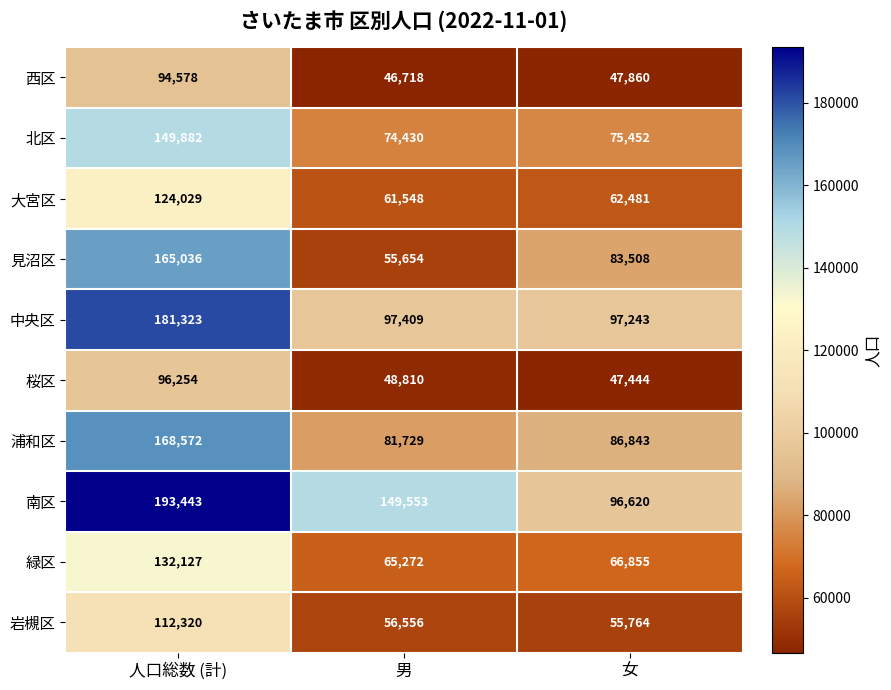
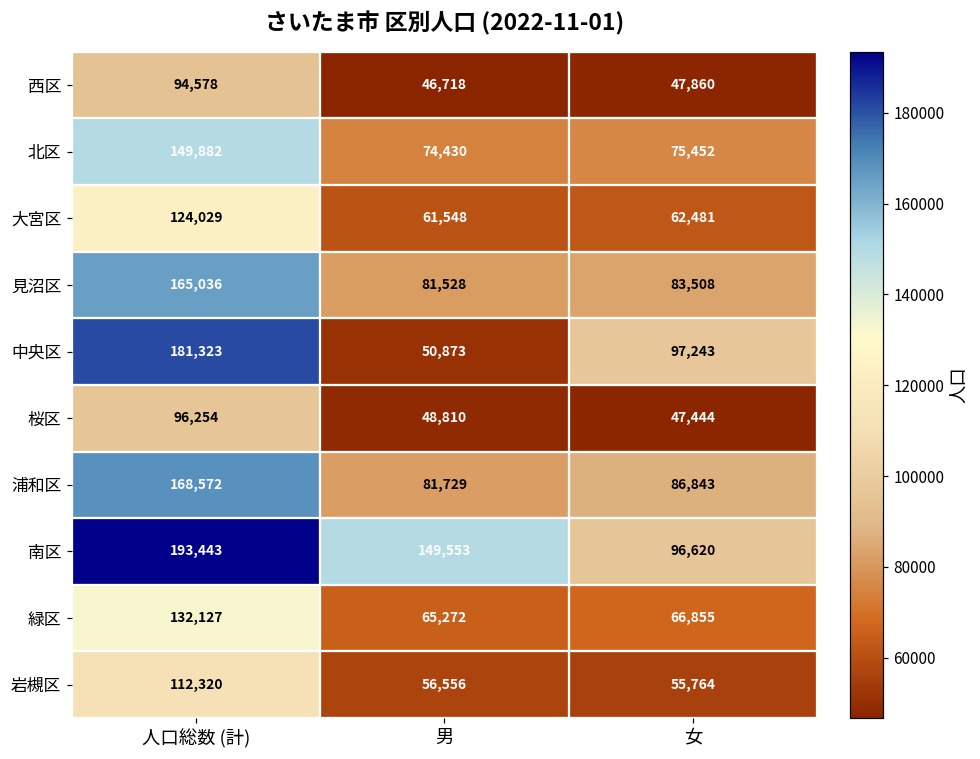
  {
    "西区": {
      "人口総数 (計)": "94,578",
      "男": "46,718",
      "女": "47,860"
    },
    "北区": {
      "人口総数 (計)": "149,882",
      "男": "74,430",
      "女": "75,452"
    },
    "大宮区": {
      "人口総数 (計)": "124,029",
      "男": "61,548",
      "女": "62,481"
    },
    "見沼区": {
      "人口総数 (計)": "165,036",
-     "男": "55,654",
+     "男": "81,528",
      "女": "83,508"
    },
    "中央区": {
      "人口総数 (計)": "181,323",
-     "男": "97,409",
+     "男": "50,873",
      "女": "97,243"
    },
    "桜区": {
      "人口総数 (計)": "96,254",
      "男": "48,810",
      "女": "47,444"
    },
    "浦和区": {
      "人口総数 (計)": "168,572",
      "男": "81,729",
      "女": "86,843"
    },
    "南区": {
      "人口総数 (計)": "193,443",
      "男": "149,553",
      "女": "96,620"
    },
    "緑区": {
      "人口総数 (計)": "132,127",
      "男": "65,272",
      "女": "66,855"
    },
    "岩槻区": {
      "人口総数 (計)": "112,320",
      "男": "56,556",
      "女": "55,764"
    }
  }
